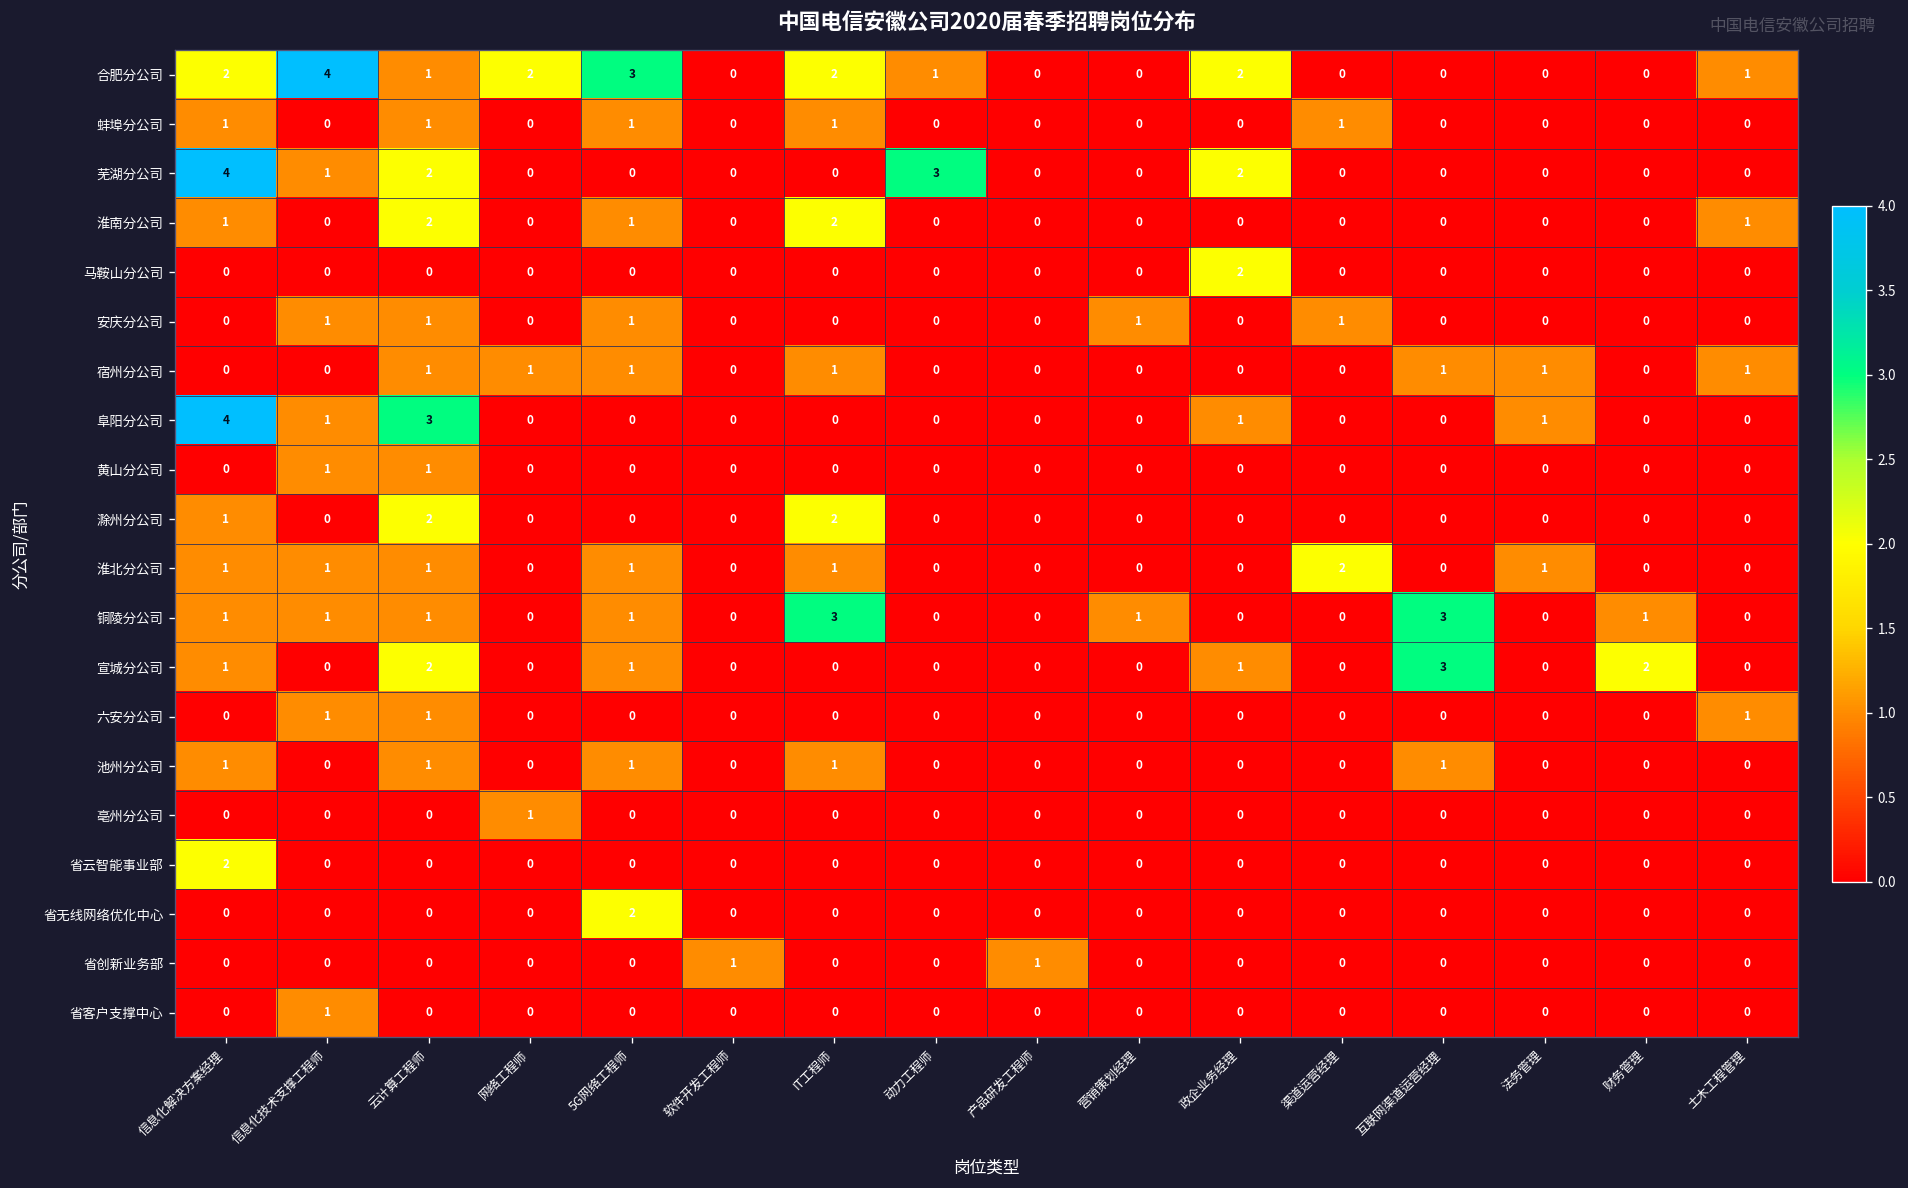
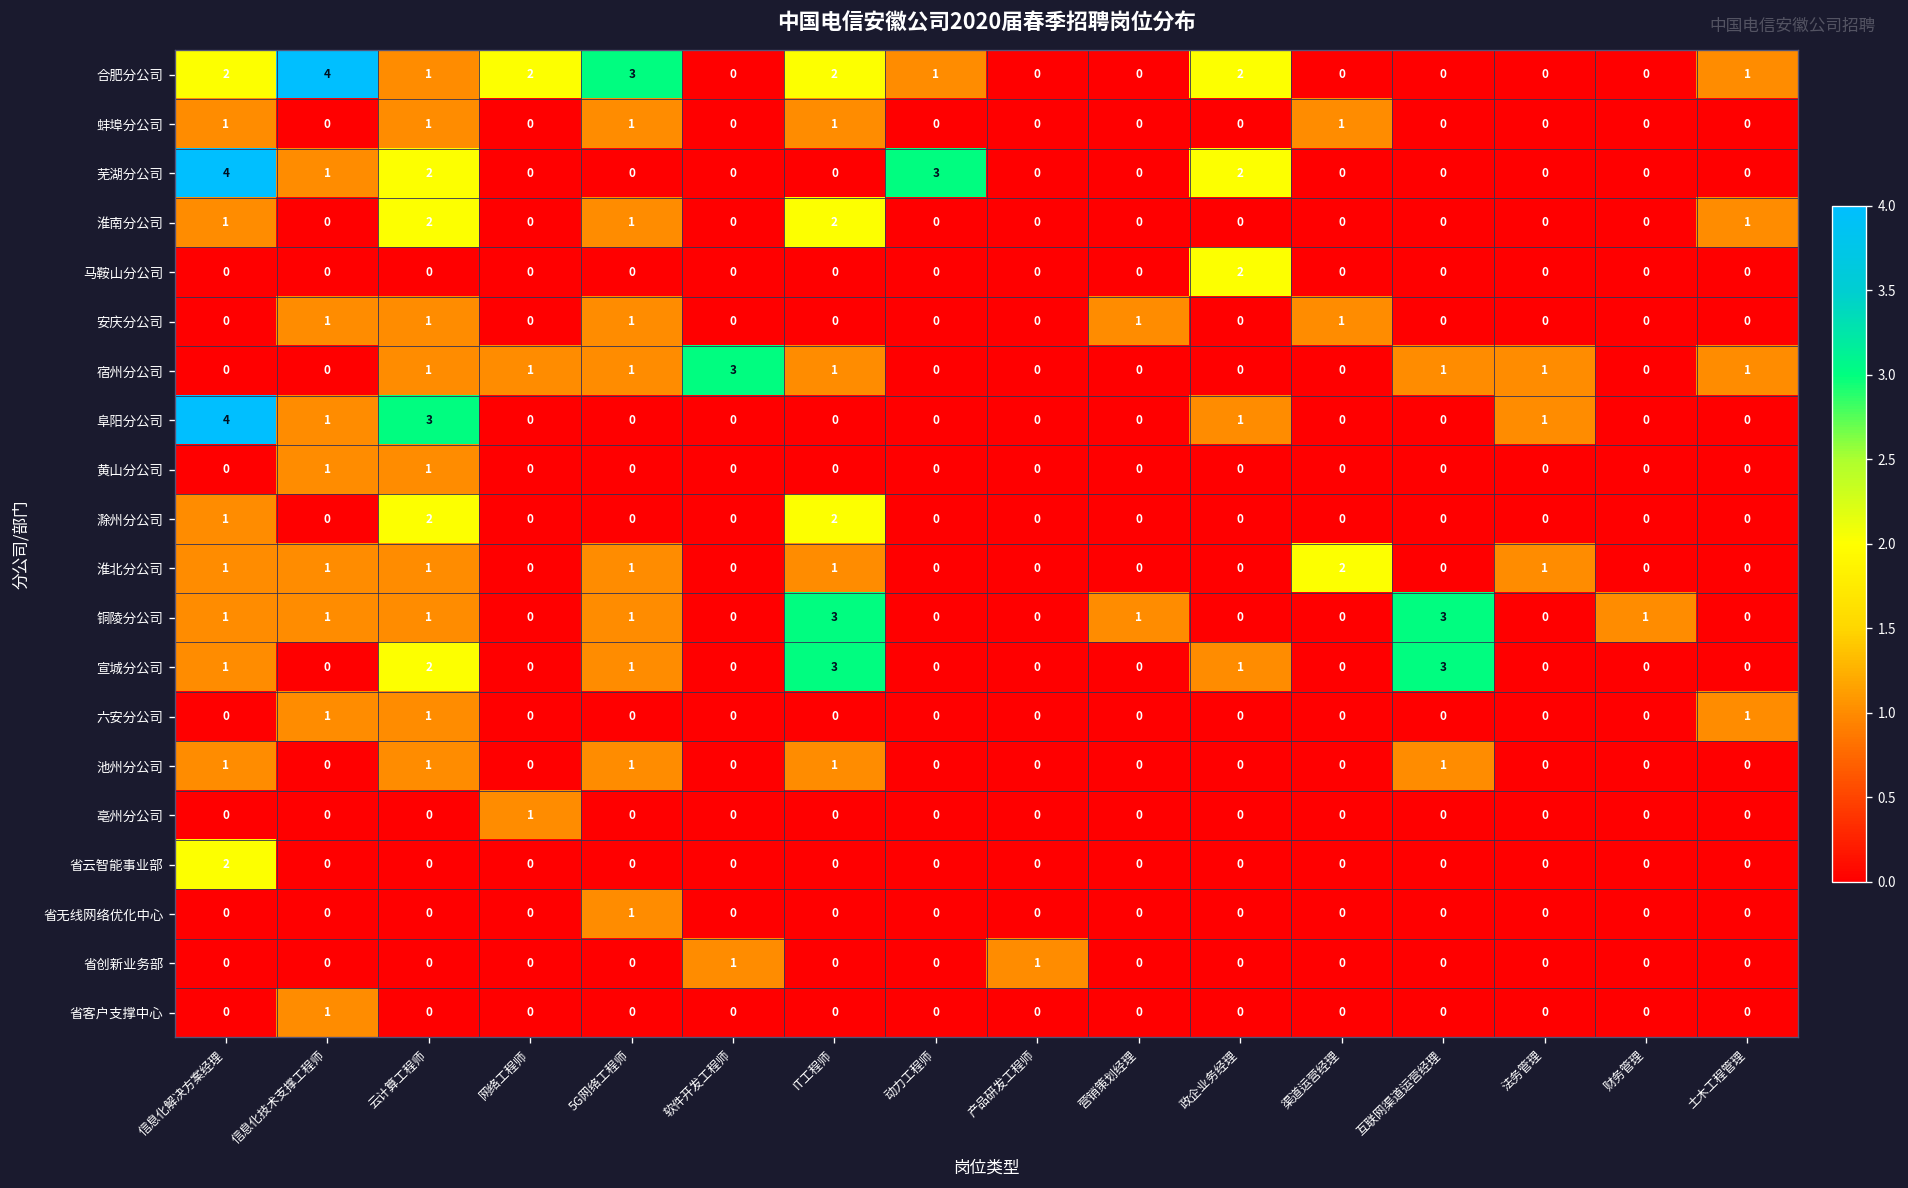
  {
    "宿州分公司": {
      "信息化解决方案经理": 0,
      "信息化技术支撑工程师": 0,
      "云计算工程师": 1,
      "网络工程师": 1,
      "5G网络工程师": 1,
-     "软件开发工程师": 0,
+     "软件开发工程师": 3,
      "IT工程师": 1,
      "动力工程师": 0,
      "产品研发工程师": 0,
      "营销策划经理": 0,
      "政企业务经理": 0,
      "渠道运营经理": 0,
      "互联网渠道运营经理": 1,
      "法务管理": 1,
      "财务管理": 0,
      "土木工程管理": 1
    },
    "宣城分公司": {
      "信息化解决方案经理": 1,
      "信息化技术支撑工程师": 0,
      "云计算工程师": 2,
      "网络工程师": 0,
      "5G网络工程师": 1,
      "软件开发工程师": 0,
-     "IT工程师": 0,
+     "IT工程师": 3,
      "动力工程师": 0,
      "产品研发工程师": 0,
      "营销策划经理": 0,
      "政企业务经理": 1,
      "渠道运营经理": 0,
      "互联网渠道运营经理": 3,
      "法务管理": 0,
-     "财务管理": 2,
+     "财务管理": 0,
      "土木工程管理": 0
    },
    "省无线网络优化中心": {
      "信息化解决方案经理": 0,
      "信息化技术支撑工程师": 0,
      "云计算工程师": 0,
      "网络工程师": 0,
-     "5G网络工程师": 2,
+     "5G网络工程师": 1,
      "软件开发工程师": 0,
      "IT工程师": 0,
      "动力工程师": 0,
      "产品研发工程师": 0,
      "营销策划经理": 0,
      "政企业务经理": 0,
      "渠道运营经理": 0,
      "互联网渠道运营经理": 0,
      "法务管理": 0,
      "财务管理": 0,
      "土木工程管理": 0
    }
  }
